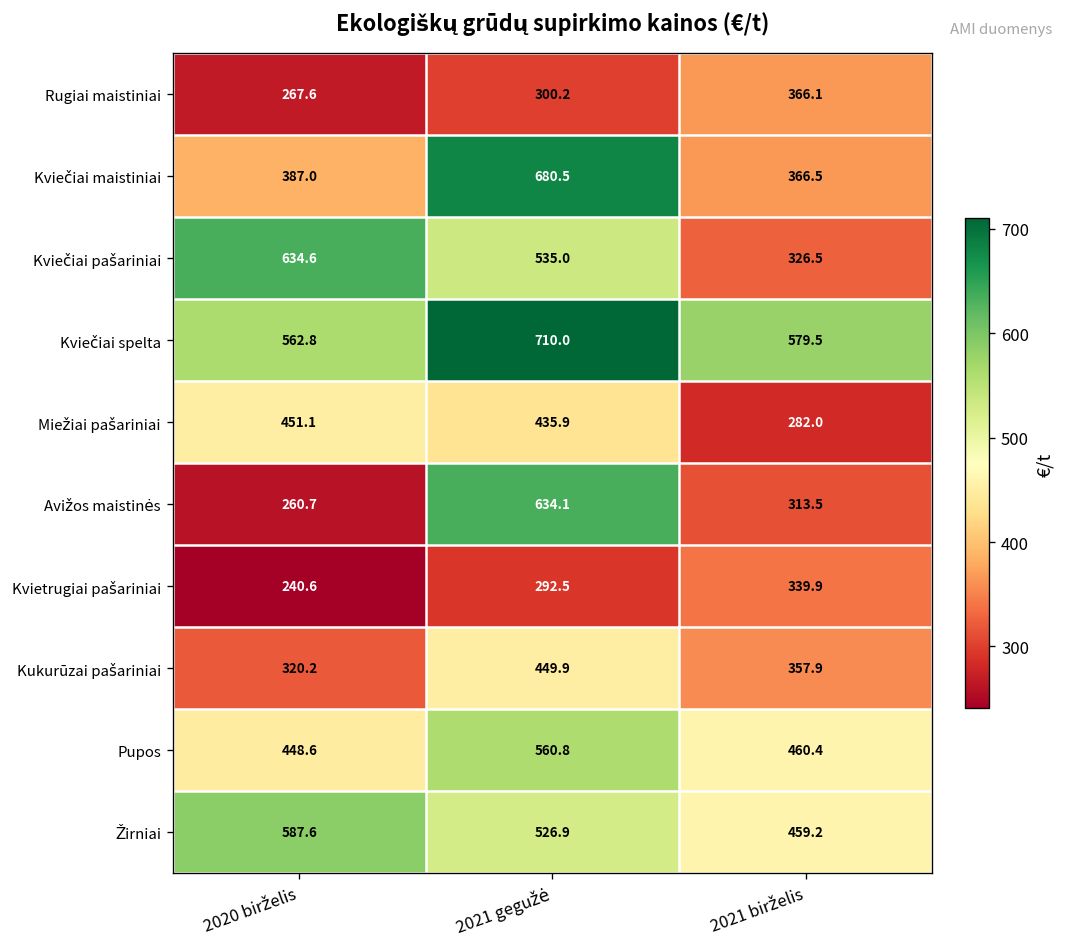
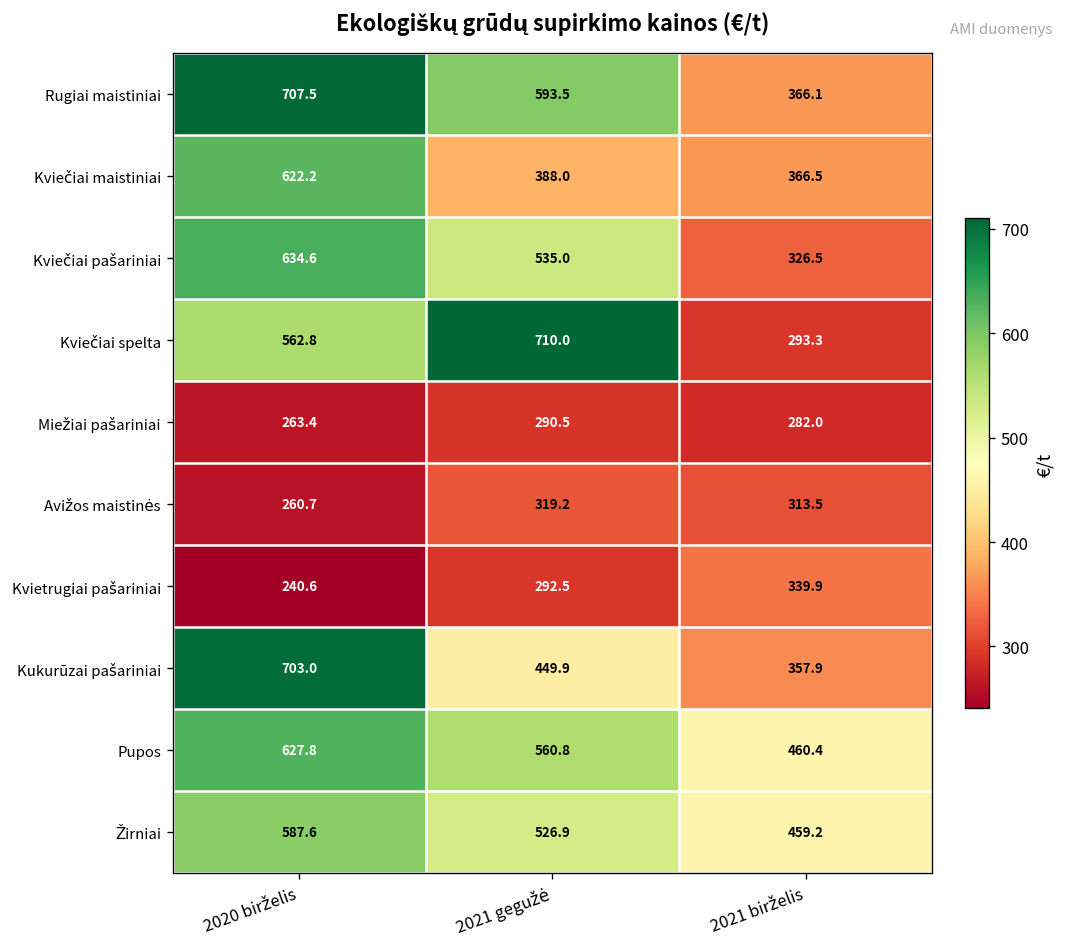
  {
    "Rugiai maistiniai": {
-     "2020 birželis": 267.6,
-     "2021 gegužė": 300.2,
+     "2020 birželis": 707.5,
+     "2021 gegužė": 593.5,
      "2021 birželis": 366.1
    },
    "Kviečiai maistiniai": {
-     "2020 birželis": 387.0,
-     "2021 gegužė": 680.5,
+     "2020 birželis": 622.2,
+     "2021 gegužė": 388.0,
      "2021 birželis": 366.5
    },
    "Kviečiai pašariniai": {
      "2020 birželis": 634.6,
      "2021 gegužė": 535.0,
      "2021 birželis": 326.5
    },
    "Kviečiai spelta": {
      "2020 birželis": 562.8,
      "2021 gegužė": 710.0,
-     "2021 birželis": 579.5
+     "2021 birželis": 293.3
    },
    "Miežiai pašariniai": {
-     "2020 birželis": 451.1,
-     "2021 gegužė": 435.9,
+     "2020 birželis": 263.4,
+     "2021 gegužė": 290.5,
      "2021 birželis": 282.0
    },
    "Avižos maistinės": {
      "2020 birželis": 260.7,
-     "2021 gegužė": 634.1,
+     "2021 gegužė": 319.2,
      "2021 birželis": 313.5
    },
    "Kvietrugiai pašariniai": {
      "2020 birželis": 240.6,
      "2021 gegužė": 292.5,
      "2021 birželis": 339.9
    },
    "Kukurūzai pašariniai": {
-     "2020 birželis": 320.2,
+     "2020 birželis": 703.0,
      "2021 gegužė": 449.9,
      "2021 birželis": 357.9
    },
    "Pupos": {
-     "2020 birželis": 448.6,
+     "2020 birželis": 627.8,
      "2021 gegužė": 560.8,
      "2021 birželis": 460.4
    },
    "Žirniai": {
      "2020 birželis": 587.6,
      "2021 gegužė": 526.9,
      "2021 birželis": 459.2
    }
  }
